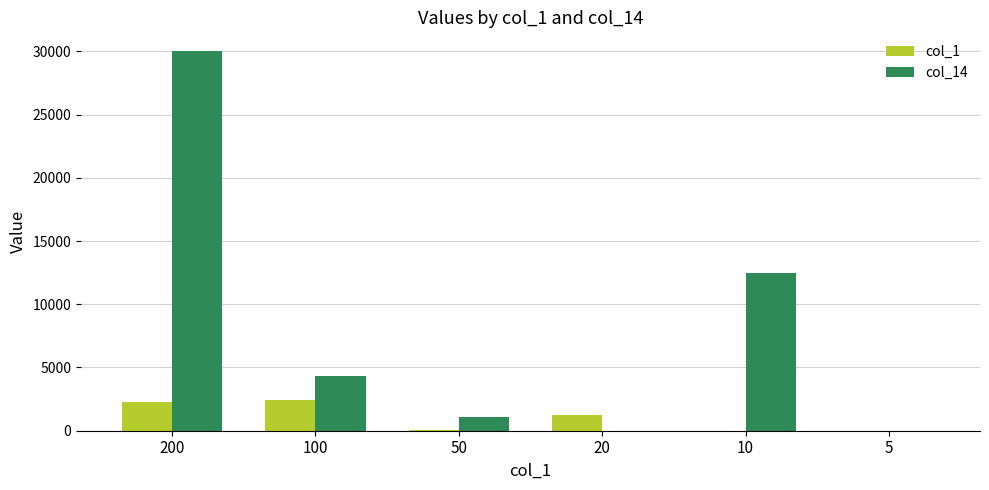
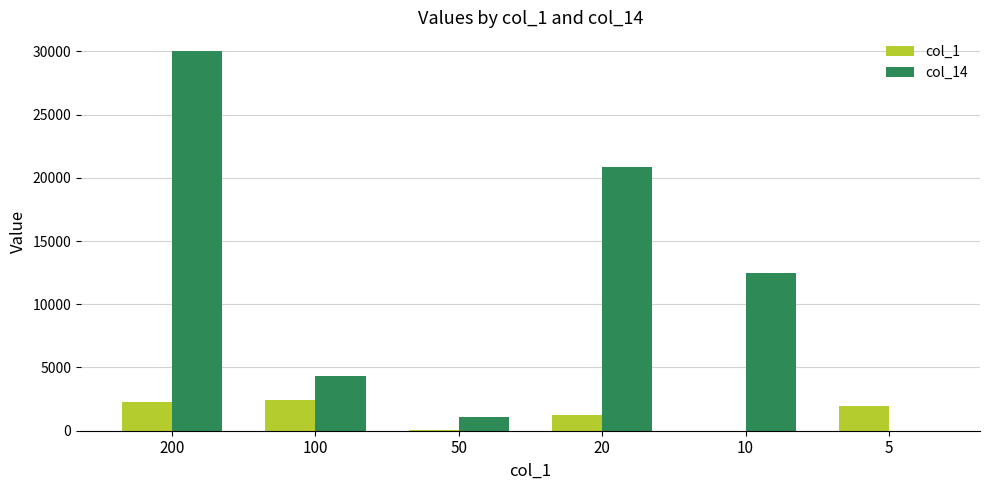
  {
    "col_1": {
      "200": 2300,
      "100": 2400,
      "20": 1200,
-     "5": 0
+     "5": 2000
    },
    "col_14": {
      "200": 30000,
      "100": 4300,
      "50": 1100,
-     "20": 0,
+     "20": 20800,
      "10": 12500,
      "5": 0
    }
  }
